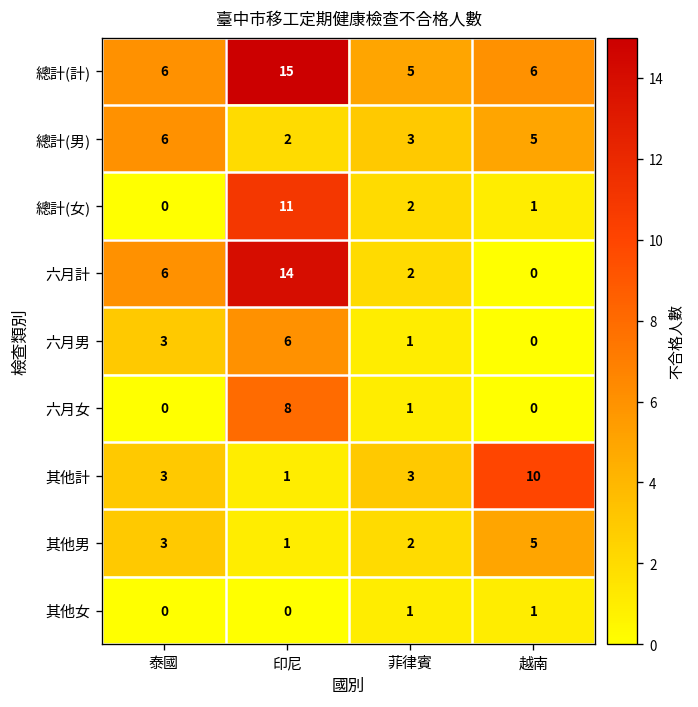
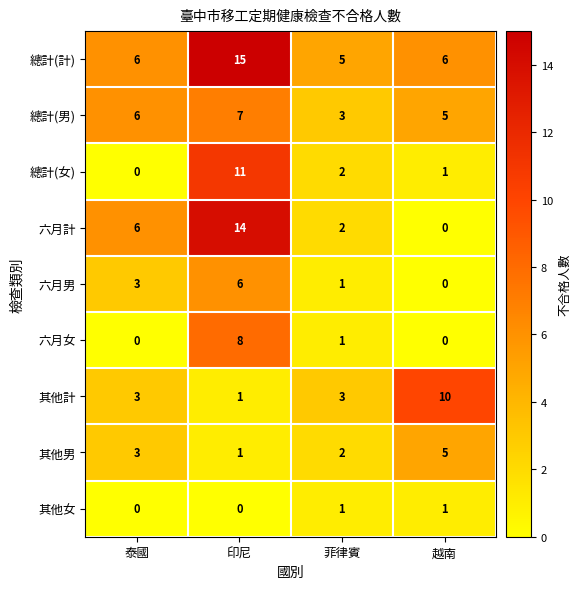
  {
    "總計(計)": {
      "泰國": 6,
      "印尼": 15,
      "菲律賓": 5,
      "越南": 6
    },
    "總計(男)": {
      "泰國": 6,
-     "印尼": 2,
+     "印尼": 7,
      "菲律賓": 3,
      "越南": 5
    },
    "總計(女)": {
      "泰國": 0,
      "印尼": 11,
      "菲律賓": 2,
      "越南": 1
    },
    "六月計": {
      "泰國": 6,
      "印尼": 14,
      "菲律賓": 2,
      "越南": 0
    },
    "六月男": {
      "泰國": 3,
      "印尼": 6,
      "菲律賓": 1,
      "越南": 0
    },
    "六月女": {
      "泰國": 0,
      "印尼": 8,
      "菲律賓": 1,
      "越南": 0
    },
    "其他計": {
      "泰國": 3,
      "印尼": 1,
      "菲律賓": 3,
      "越南": 10
    },
    "其他男": {
      "泰國": 3,
      "印尼": 1,
      "菲律賓": 2,
      "越南": 5
    },
    "其他女": {
      "泰國": 0,
      "印尼": 0,
      "菲律賓": 1,
      "越南": 1
    }
  }
